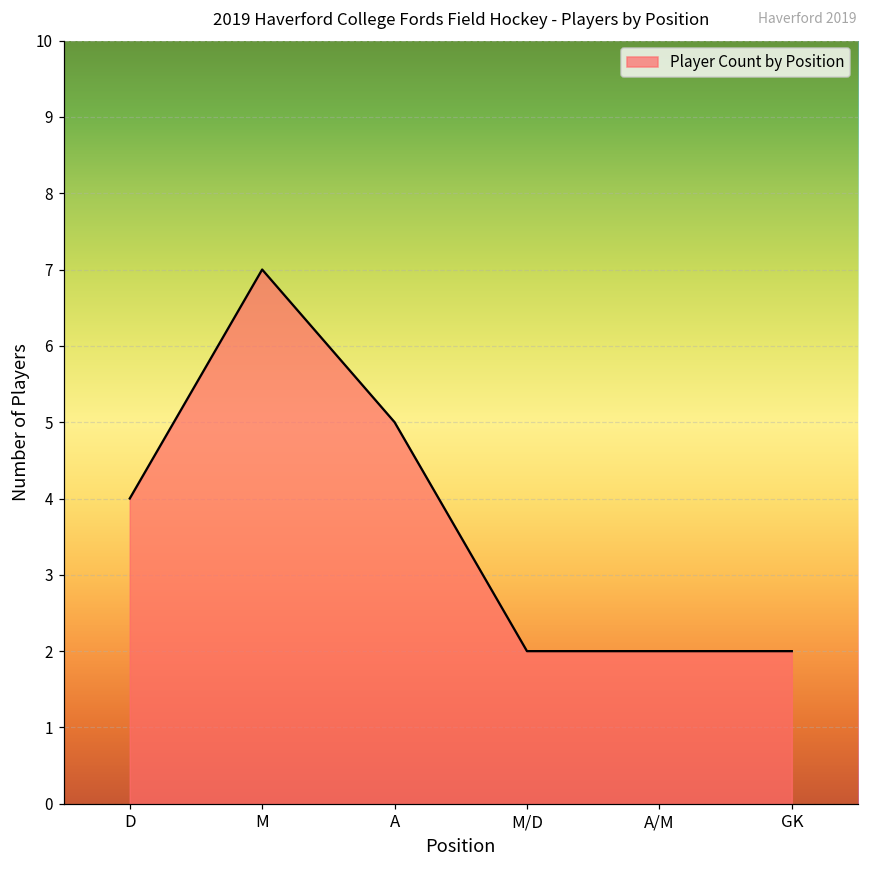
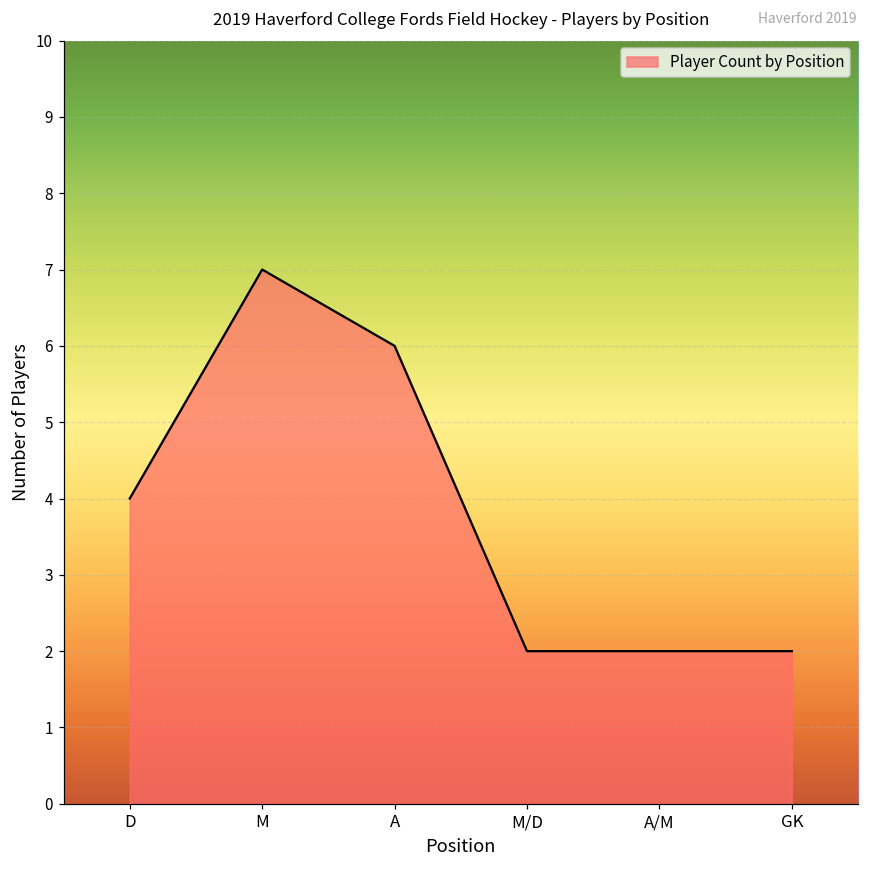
  {
    "D": 4,
    "M": 7,
-   "A": 5,
+   "A": 6,
    "M/D": 2,
    "A/M": 2,
    "GK": 2
  }
